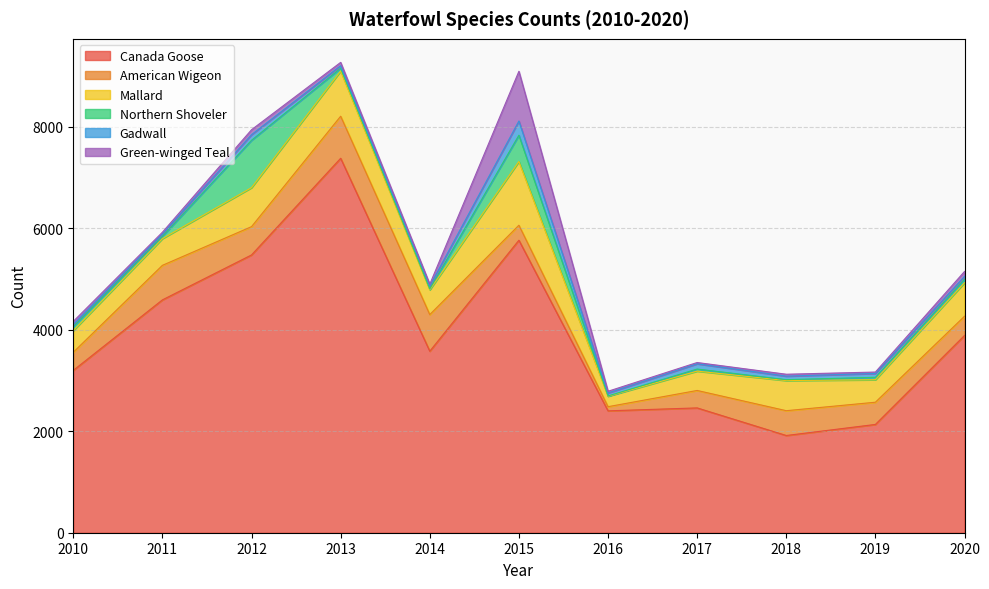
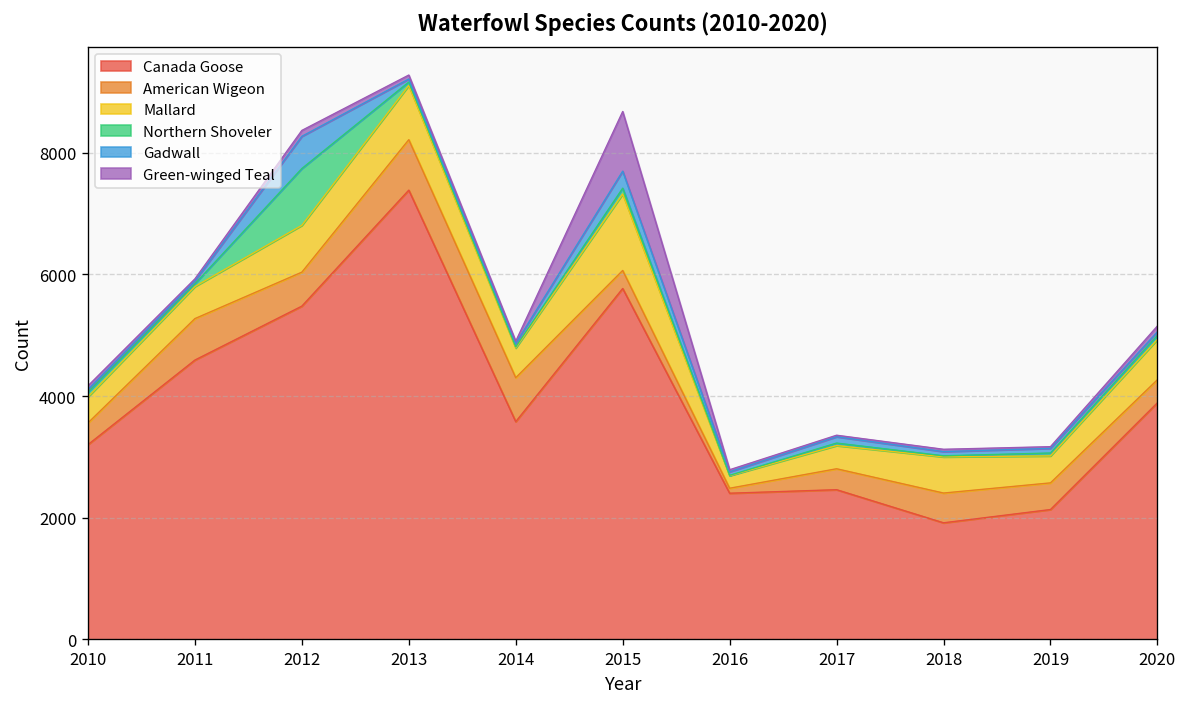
  {
    "Mallard": {
      "2010": 400,
      "2012": 800,
      "2013": 900,
      "2015": 1300,
      "2020": 700
    },
    "Northern Shoveler": {
      "2012": 900,
-     "2015": 500,
+     "2015": 100,
      "2020": 100
    },
    "Gadwall": {
-     "2012": 100,
+     "2012": 500,
      "2015": 300,
      "2020": 100
    },
    "Green-winged Teal": {
      "2010": 100,
      "2012": 100,
      "2013": 100,
      "2015": 1000,
      "2020": 100
    }
  }
